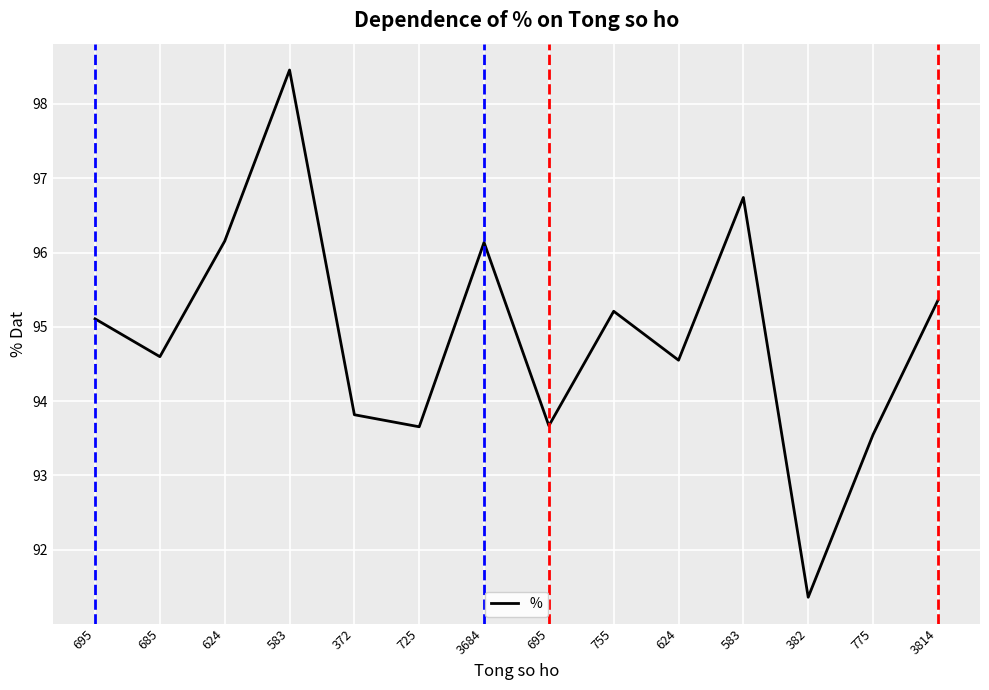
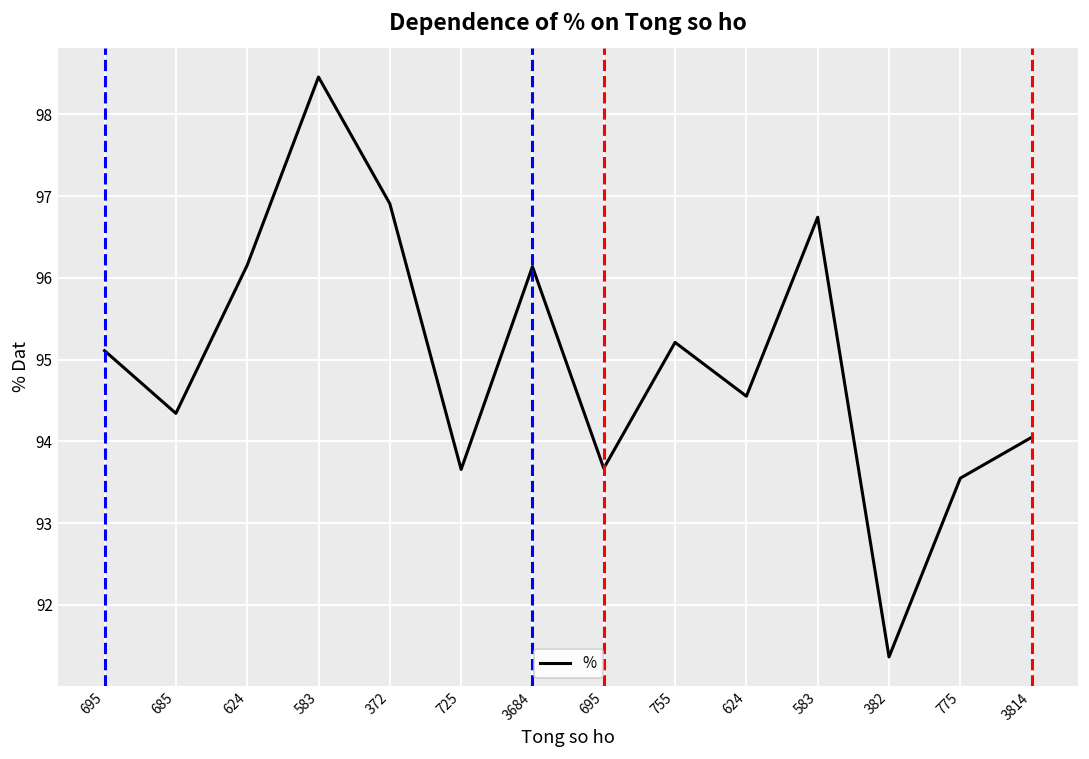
  {
-   "685": 94.6,
-   "372": 93.8,
+   "685": 94.3,
+   "372": 96.9,
    "725": 93.7,
    "3684": 96.1,
    "755": 95.2,
    "382": 91.4,
    "775": 93.5,
-   "3814": 95.4
+   "3814": 94.0
  }
